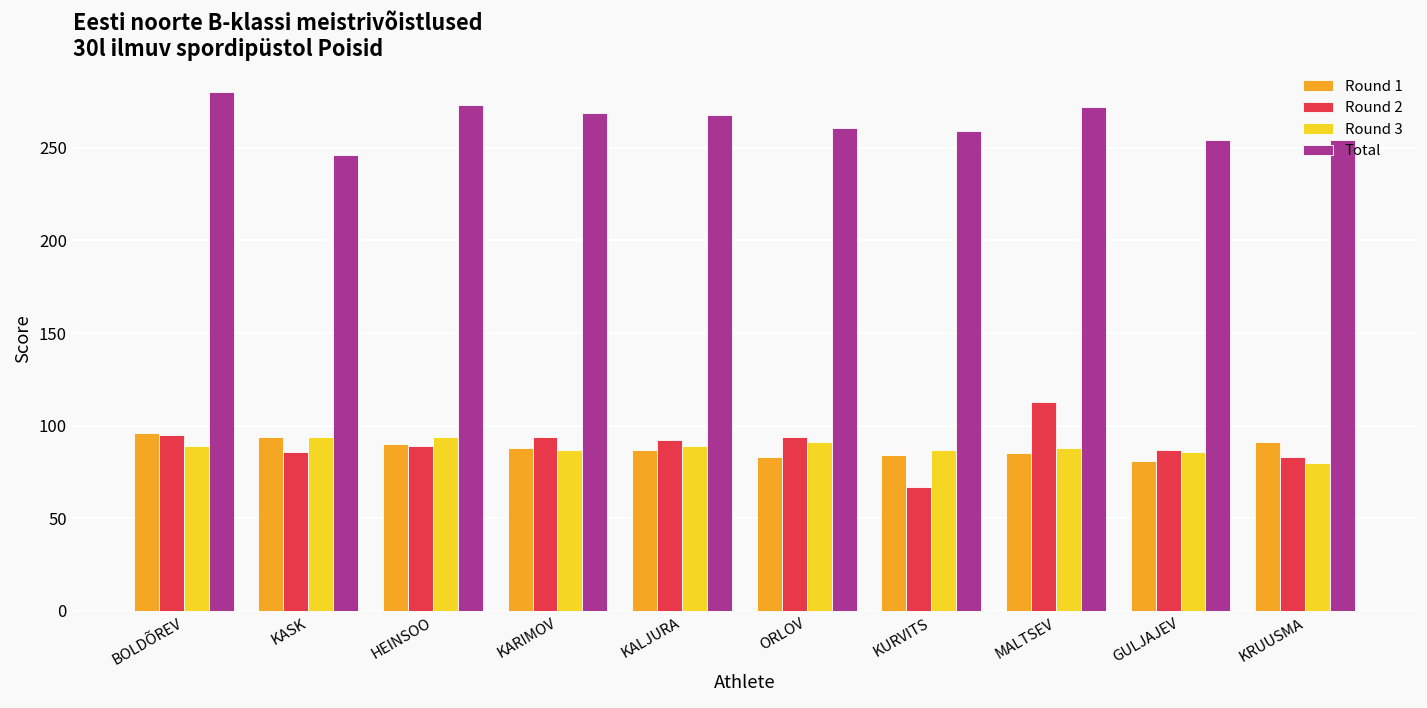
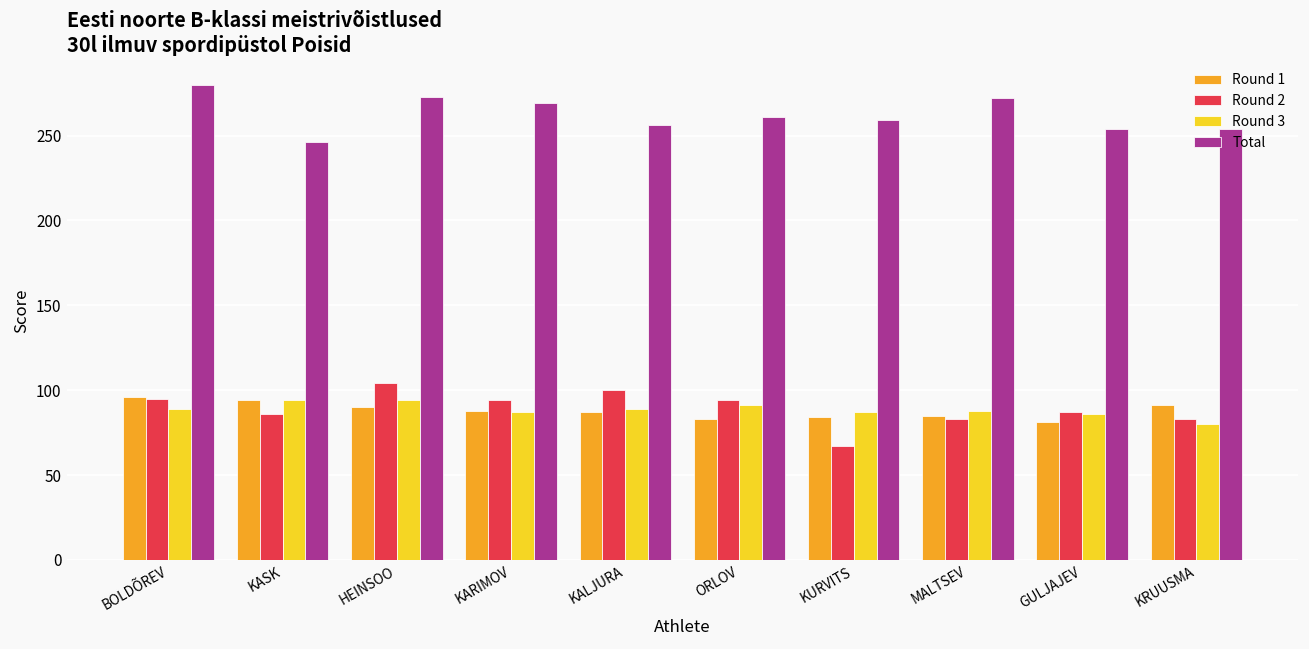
  {
    "Round 2": {
      "BOLDÕREV": 95,
      "KASK": 86,
-     "HEINSOO": 89,
+     "HEINSOO": 104,
      "KARIMOV": 94,
-     "KALJURA": 92,
+     "KALJURA": 100,
      "ORLOV": 94,
      "KURVITS": 67,
-     "MALTSEV": 113,
+     "MALTSEV": 83,
      "GULJAJEV": 87,
      "KRUUSMA": 83
    },
    "Total": {
      "BOLDÕREV": 280,
      "KASK": 246,
      "HEINSOO": 273,
      "KARIMOV": 269,
-     "KALJURA": 268,
+     "KALJURA": 256,
      "ORLOV": 261,
      "KURVITS": 259,
      "MALTSEV": 272,
      "GULJAJEV": 254,
      "KRUUSMA": 254
    }
  }
